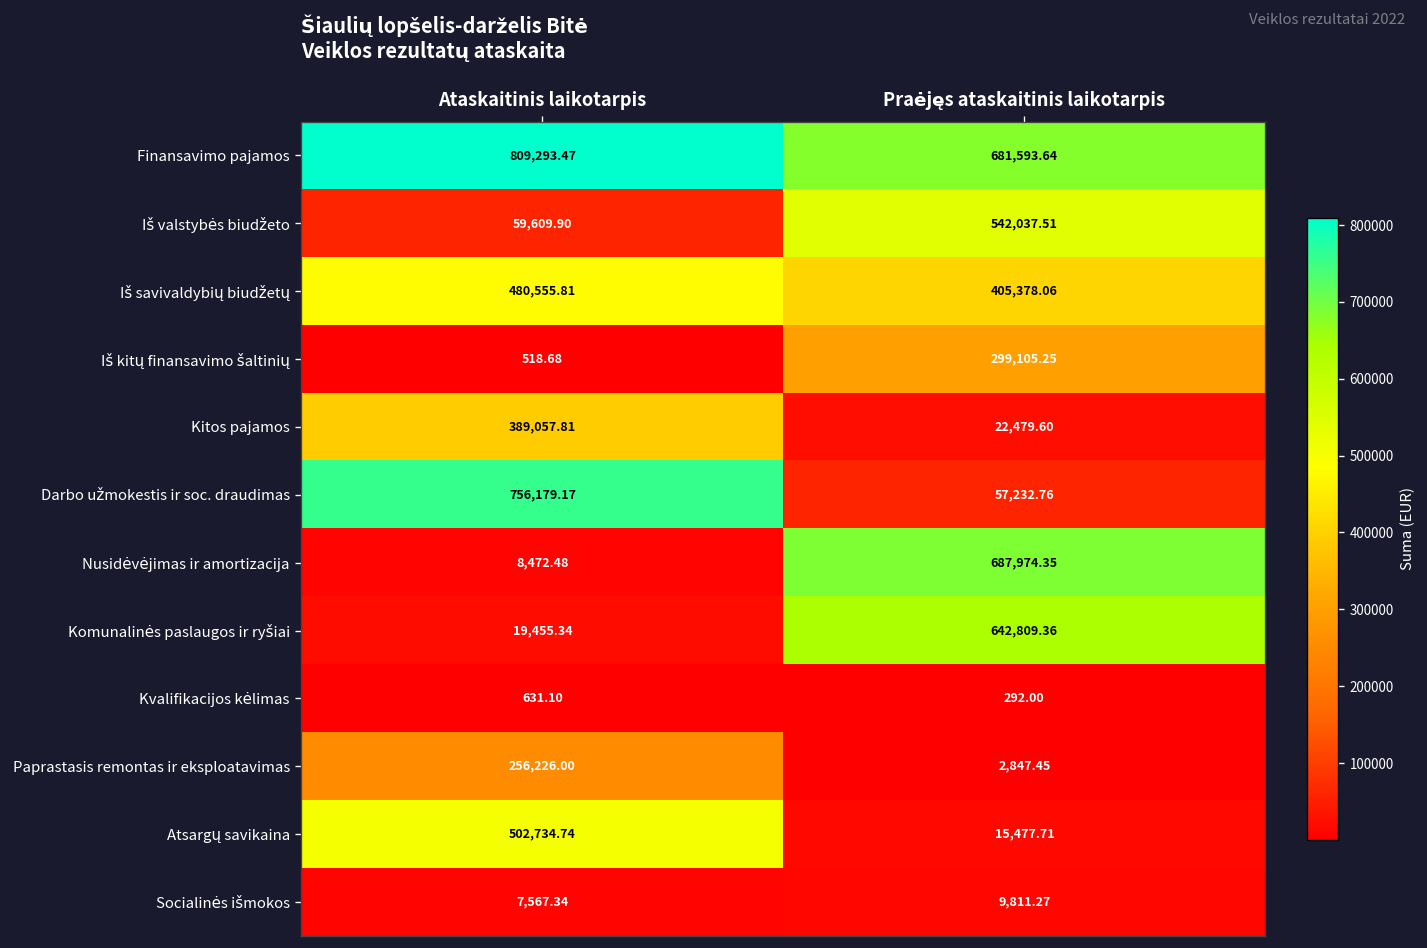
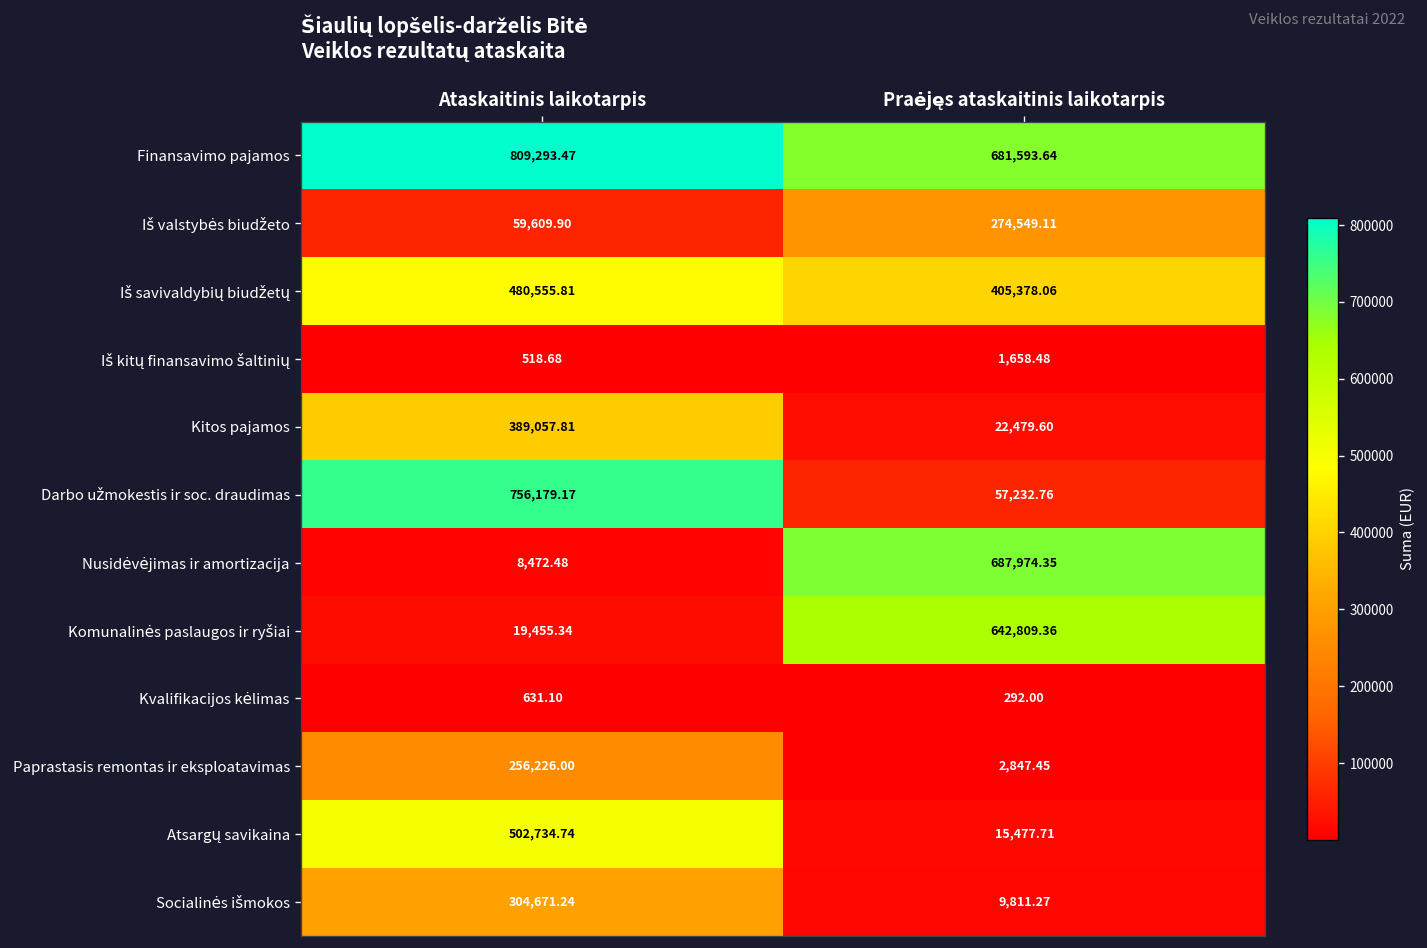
  {
    "Finansavimo pajamos": {
      "Ataskaitinis laikotarpis": "809,293.47",
      "Praėjęs ataskaitinis laikotarpis": "681,593.64"
    },
    "Iš valstybės biudžeto": {
      "Ataskaitinis laikotarpis": "59,609.90",
-     "Praėjęs ataskaitinis laikotarpis": "542,037.51"
+     "Praėjęs ataskaitinis laikotarpis": "274,549.11"
    },
    "Iš savivaldybių biudžetų": {
      "Ataskaitinis laikotarpis": "480,555.81",
      "Praėjęs ataskaitinis laikotarpis": "405,378.06"
    },
    "Iš kitų finansavimo šaltinių": {
      "Ataskaitinis laikotarpis": "518.68",
-     "Praėjęs ataskaitinis laikotarpis": "299,105.25"
+     "Praėjęs ataskaitinis laikotarpis": "1,658.48"
    },
    "Kitos pajamos": {
      "Ataskaitinis laikotarpis": "389,057.81",
      "Praėjęs ataskaitinis laikotarpis": "22,479.60"
    },
    "Darbo užmokestis ir soc. draudimas": {
      "Ataskaitinis laikotarpis": "756,179.17",
      "Praėjęs ataskaitinis laikotarpis": "57,232.76"
    },
    "Nusidėvėjimas ir amortizacija": {
      "Ataskaitinis laikotarpis": "8,472.48",
      "Praėjęs ataskaitinis laikotarpis": "687,974.35"
    },
    "Komunalinės paslaugos ir ryšiai": {
      "Ataskaitinis laikotarpis": "19,455.34",
      "Praėjęs ataskaitinis laikotarpis": "642,809.36"
    },
    "Kvalifikacijos kėlimas": {
      "Ataskaitinis laikotarpis": "631.10",
      "Praėjęs ataskaitinis laikotarpis": "292.00"
    },
    "Paprastasis remontas ir eksploatavimas": {
      "Ataskaitinis laikotarpis": "256,226.00",
      "Praėjęs ataskaitinis laikotarpis": "2,847.45"
    },
    "Atsargų savikaina": {
      "Ataskaitinis laikotarpis": "502,734.74",
      "Praėjęs ataskaitinis laikotarpis": "15,477.71"
    },
    "Socialinės išmokos": {
-     "Ataskaitinis laikotarpis": "7,567.34",
+     "Ataskaitinis laikotarpis": "304,671.24",
      "Praėjęs ataskaitinis laikotarpis": "9,811.27"
    }
  }
